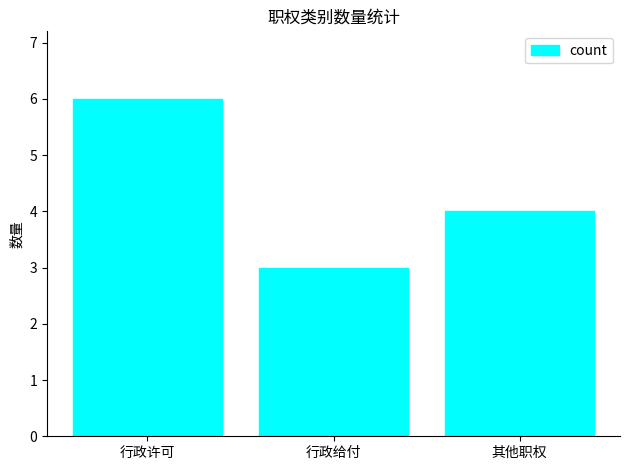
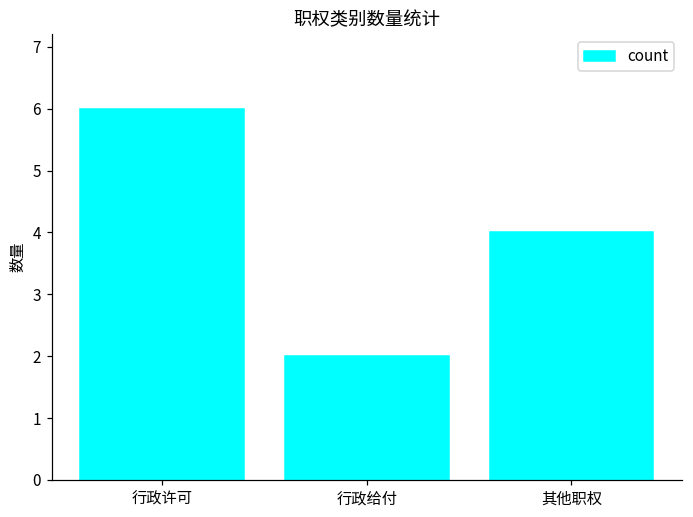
  {
    "行政许可": 6,
-   "行政给付": 3,
+   "行政给付": 2,
    "其他职权": 4
  }
